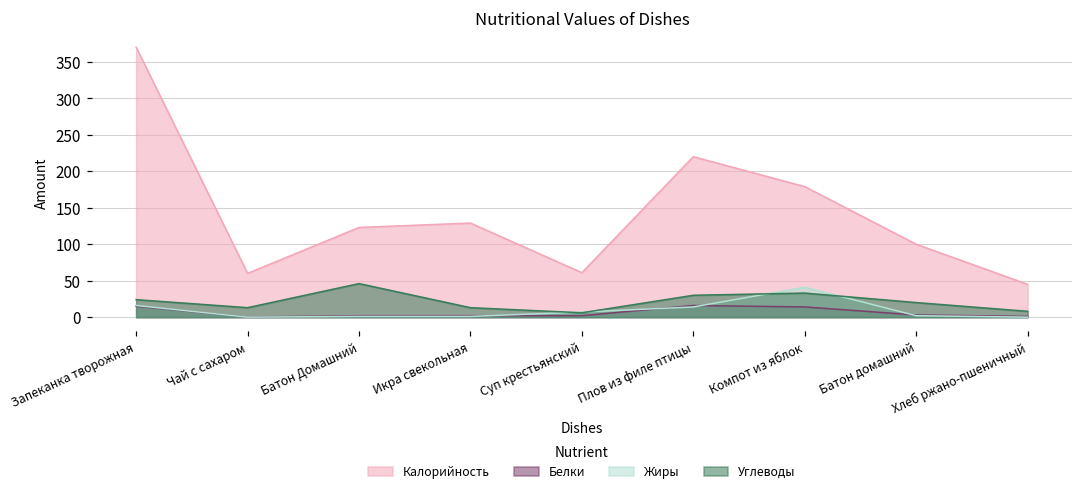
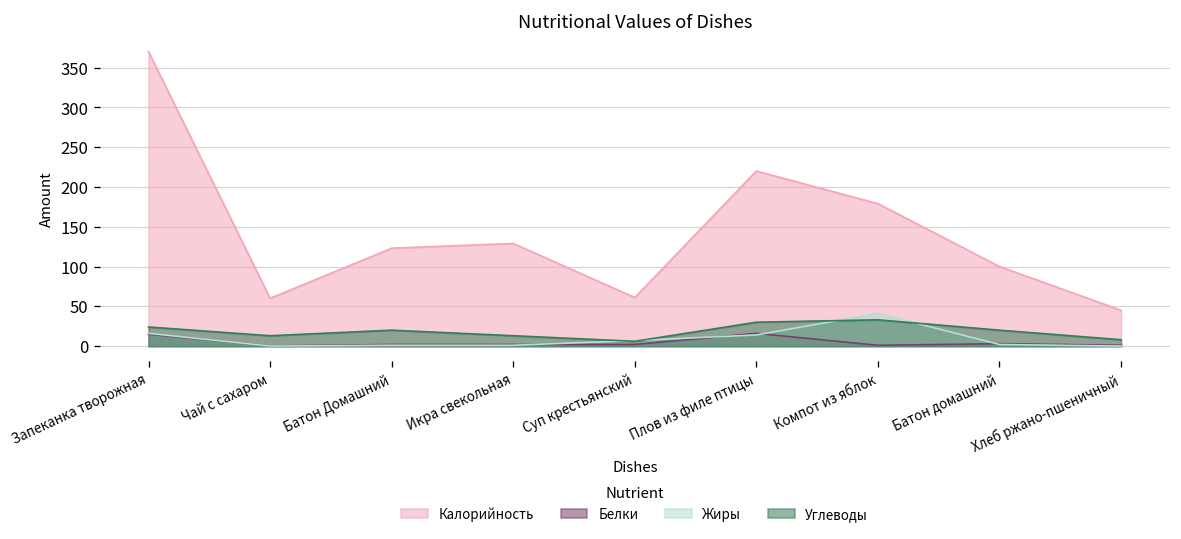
  {
    "Калорийность": {
      "Запеканка творожная": 370,
      "Чай с сахаром": 60,
      "Батон Домашний": 120,
      "Икра свекольная": 130,
      "Суп крестьянский": 60,
      "Плов из филе птицы": 220,
      "Компот из яблок": 180,
      "Батон домашний": 100,
      "Хлеб ржано-пшеничный": 50
    },
    "Белки": {
      "Суп крестьянский": 0,
-     "Компот из яблок": 10
+     "Компот из яблок": 0
    },
    "Жиры": {
      "Компот из яблок": 40
    },
    "Углеводы": {
      "Запеканка творожная": 20,
      "Чай с сахаром": 10,
-     "Батон Домашний": 50,
+     "Батон Домашний": 20,
      "Икра свекольная": 10,
      "Плов из филе птицы": 30,
      "Компот из яблок": 30,
      "Батон домашний": 20,
      "Хлеб ржано-пшеничный": 10
    }
  }
